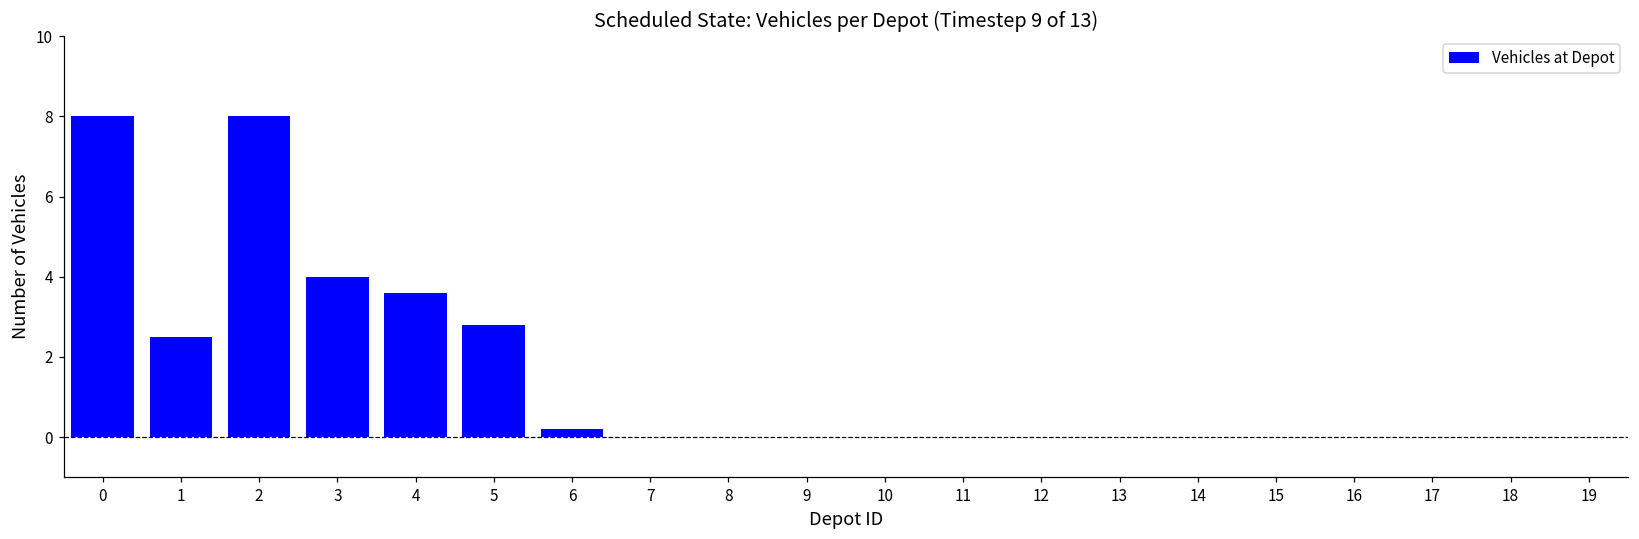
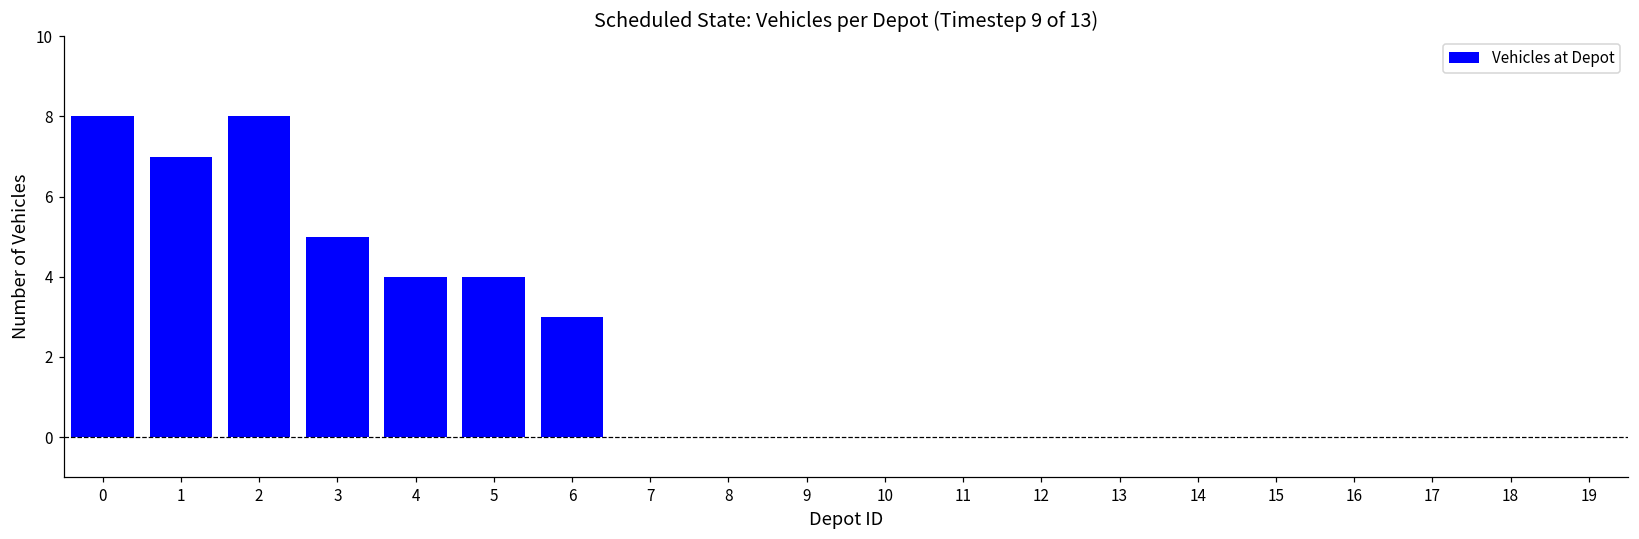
  {
    "0": 8.0,
-   "1": 2.5,
+   "1": 7.0,
    "2": 8.0,
-   "3": 4,
-   "4": 3.6,
-   "5": 2.8,
-   "6": 0.2,
+   "3": 5,
+   "4": 4.0,
+   "5": 4.0,
+   "6": 3.0,
    "7": 0.0,
    "8": 0.0,
    "9": 0.0,
    "10": 0.0,
    "11": 0.0,
    "12": 0.0,
    "13": 0.0,
    "14": 0.0,
    "15": 0.0,
    "16": 0.0,
    "17": 0.0,
    "18": 0.0,
    "19": 0.0
  }
